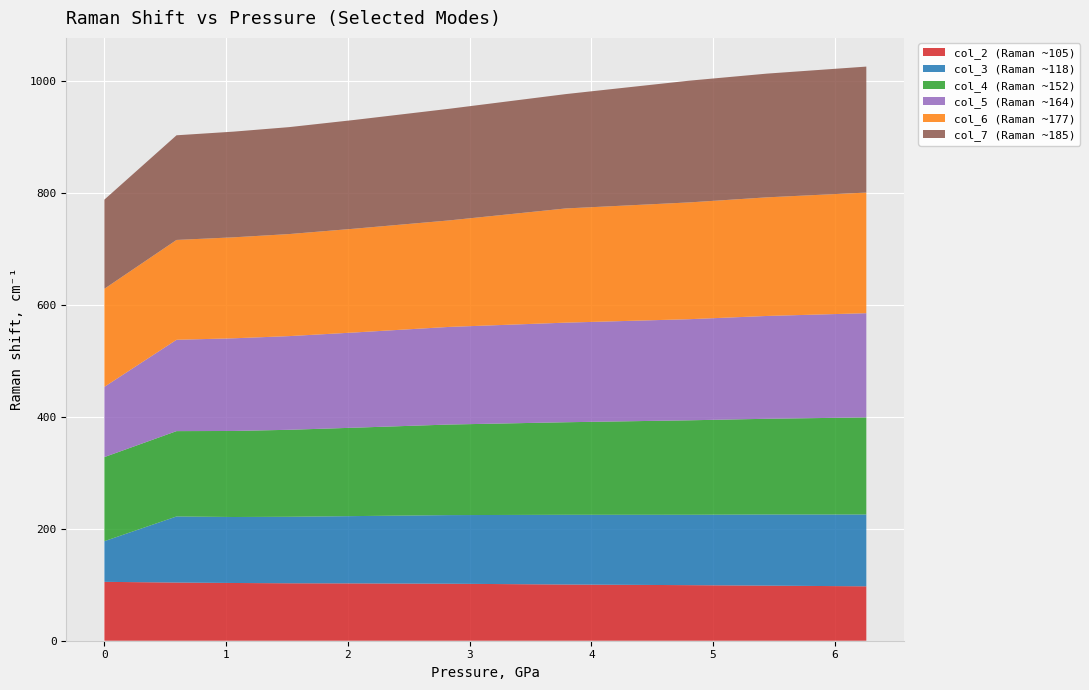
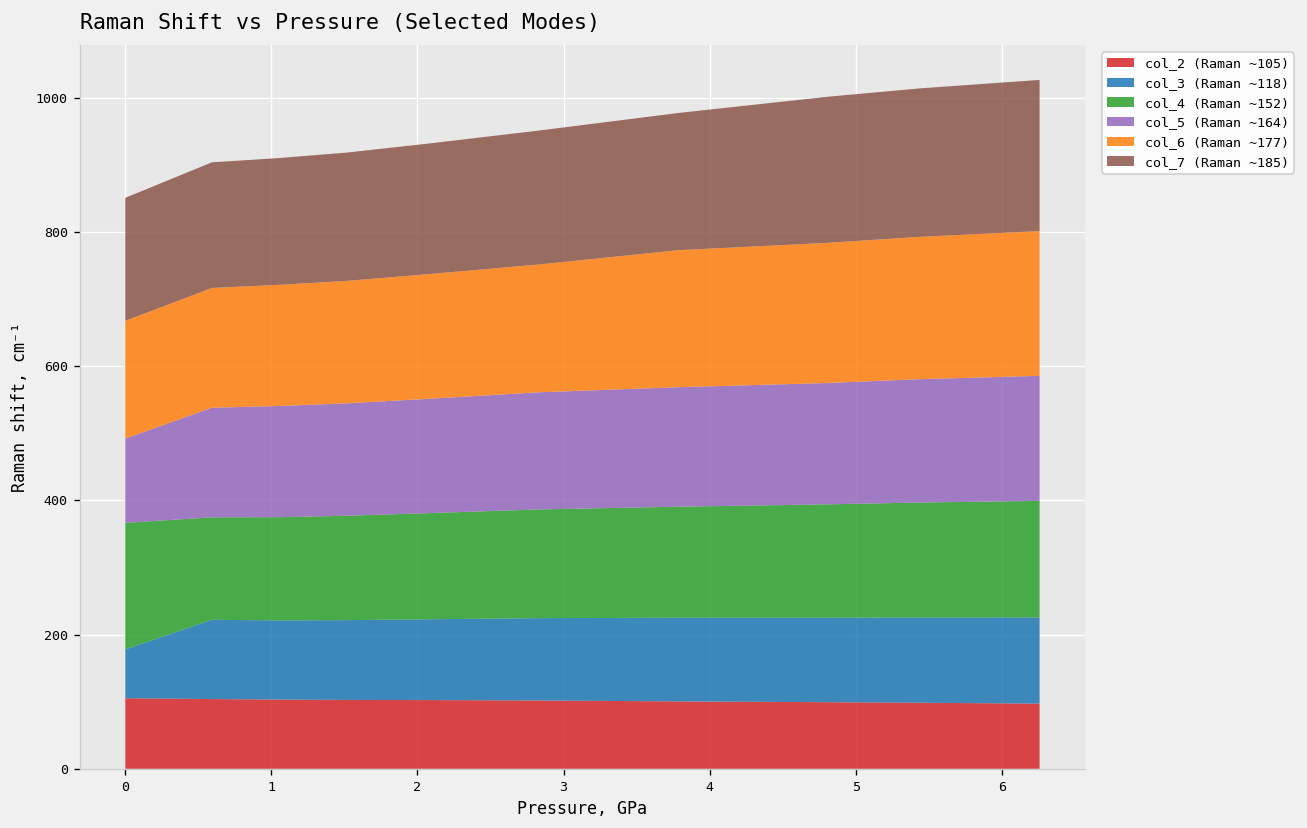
  {
    "col_2 (Raman ~105)": {
      "0": 110
    },
    "col_3 (Raman ~118)": {
      "0": 70
    },
    "col_4 (Raman ~152)": {
-     "0": 150
+     "0": 190
    },
    "col_5 (Raman ~164)": {
      "0": 130
    },
    "col_6 (Raman ~177)": {
      "0": 180
    },
    "col_7 (Raman ~185)": {
-     "0": 160
+     "0": 180
    }
  }
